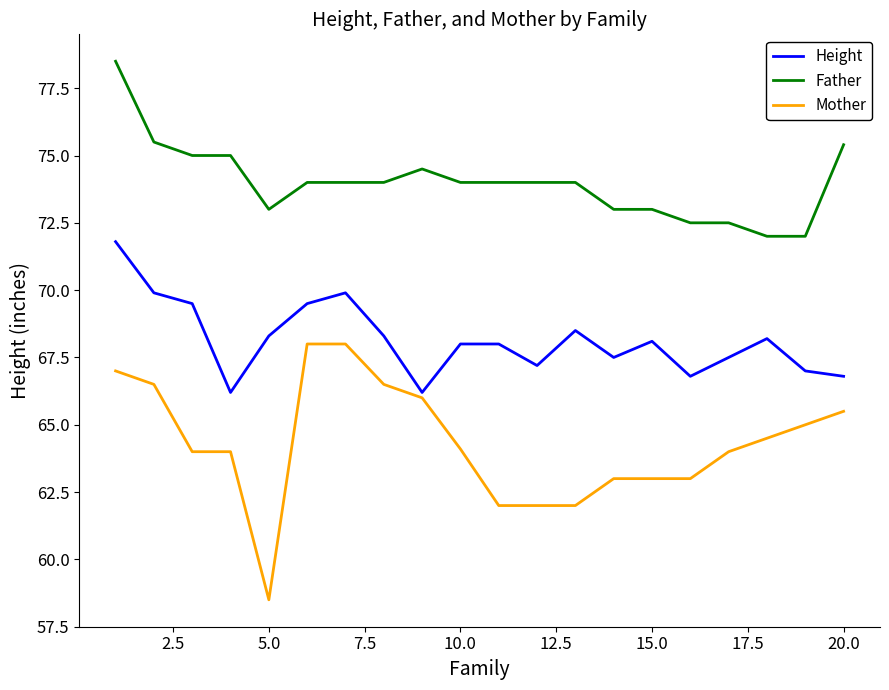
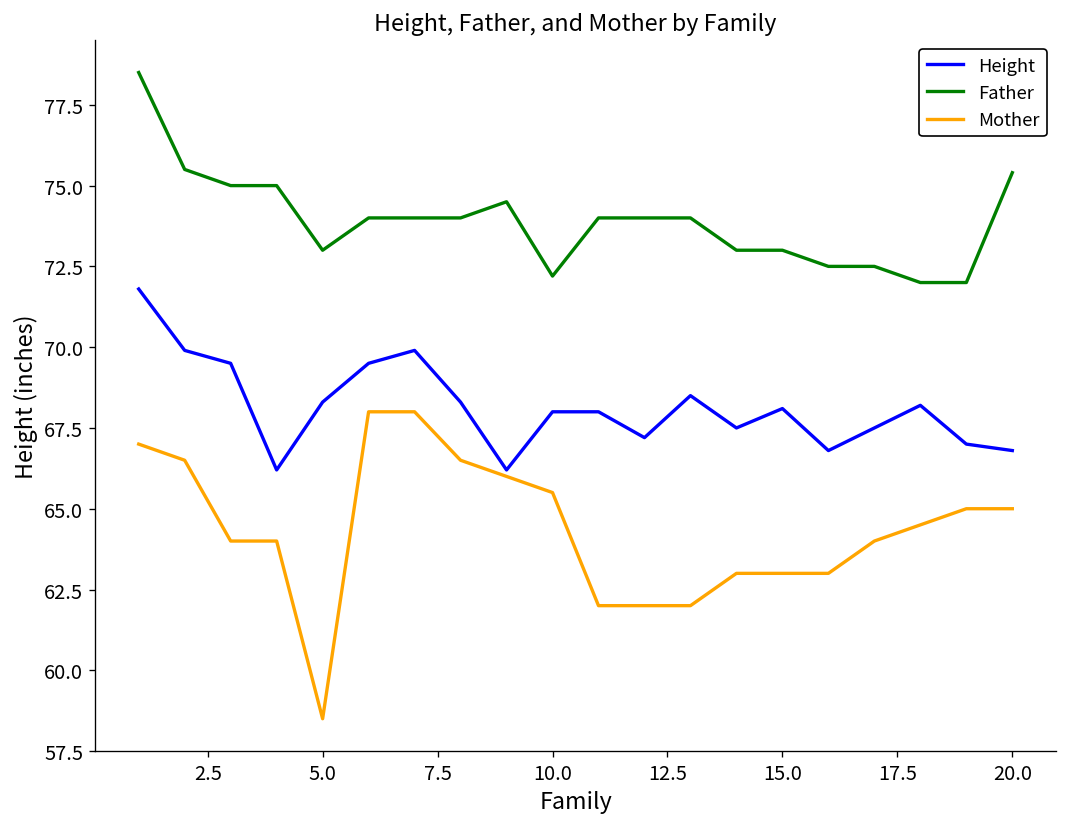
  {
    "Height": {
      "5.0": 68.3,
      "10.0": 68.0,
      "15.0": 68.1,
      "20.0": 66.8
    },
    "Father": {
      "5.0": 73.0,
-     "10.0": 74.0,
+     "10.0": 72.2,
      "15.0": 73.0,
      "20.0": 75.4
    },
    "Mother": {
      "5.0": 58.5,
-     "10.0": 64.1,
+     "10.0": 65.5,
      "15.0": 63.0,
-     "20.0": 65.5
+     "20.0": 65.0
    }
  }
